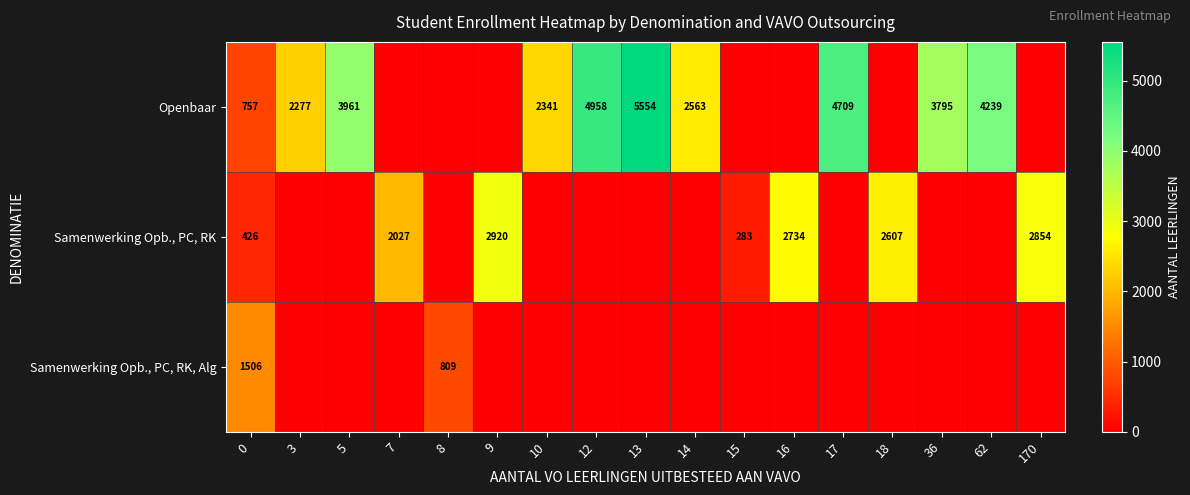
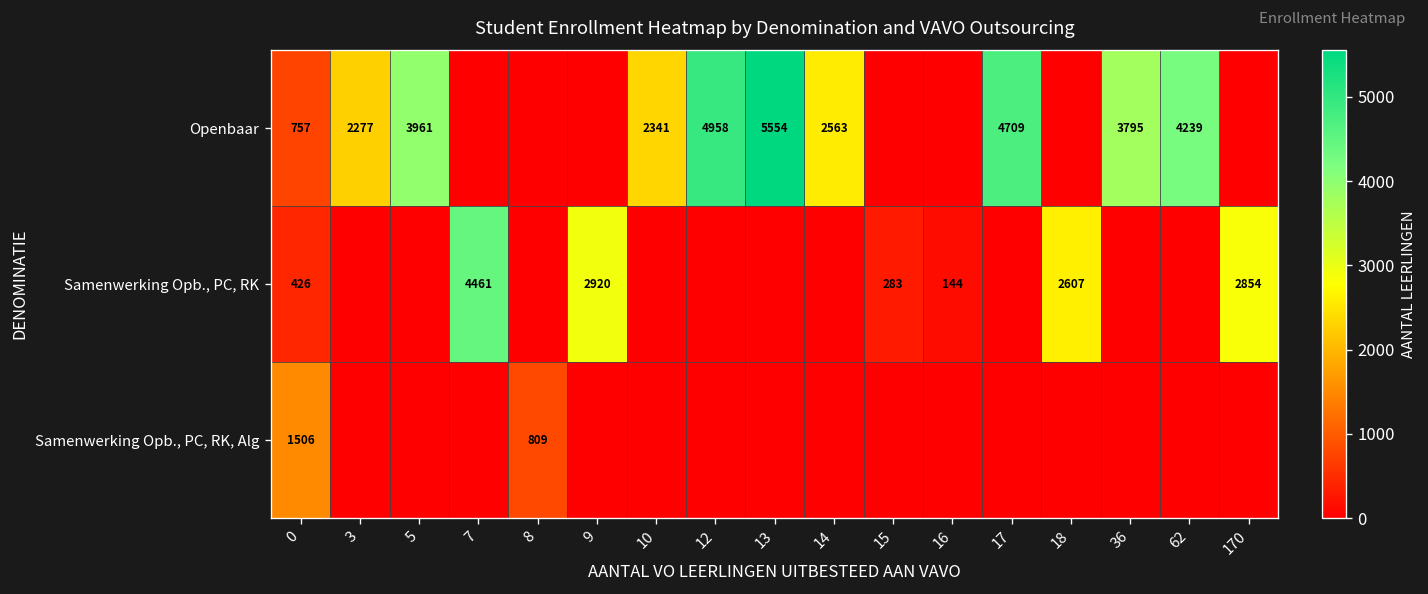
  {
    "Openbaar": {
      "0": 757,
      "3": 2277,
      "5": 3961,
      "10": 2341,
      "12": 4958,
      "13": 5554,
      "14": 2563,
      "17": 4709,
      "36": 3795,
      "62": 4239
    },
    "Samenwerking Opb., PC, RK": {
      "0": 426,
-     "7": 2027,
+     "7": 4461,
      "9": 2920,
      "15": 283,
-     "16": 2734,
+     "16": 144,
      "18": 2607,
      "170": 2854
    },
    "Samenwerking Opb., PC, RK, Alg": {
      "0": 1506,
      "8": 809
    }
  }
